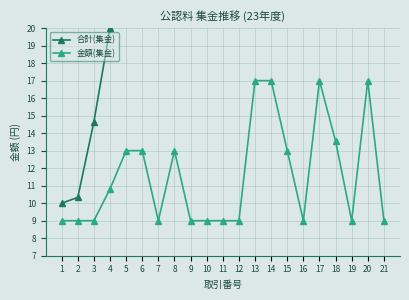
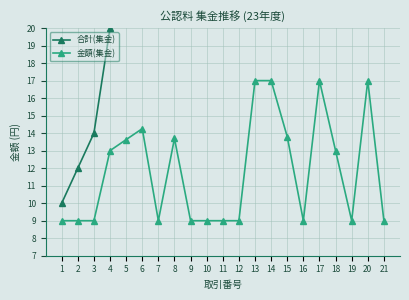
  {
    "合計(集金)": {
      "1": 10.0,
-     "2": 10.3,
-     "3": 14.7,
+     "2": 12.0,
+     "3": 14.0,
      "4": 20.0
    },
    "金額(集金)": {
      "1": 9.0,
      "2": 9.0,
      "3": 9.0,
-     "4": 10.8,
-     "5": 13.0,
-     "6": 13.0,
+     "4": 13.0,
+     "5": 13.6,
+     "6": 14.3,
      "7": 9.0,
-     "8": 13.0,
+     "8": 13.7,
      "9": 9.0,
      "10": 9.0,
      "11": 9.0,
      "12": 9.0,
      "13": 17.0,
      "14": 17.0,
-     "15": 13.0,
+     "15": 13.8,
      "16": 9.0,
      "17": 17.0,
-     "18": 13.5,
+     "18": 13.0,
      "19": 9.0,
      "20": 17.0,
      "21": 9.0
    }
  }
